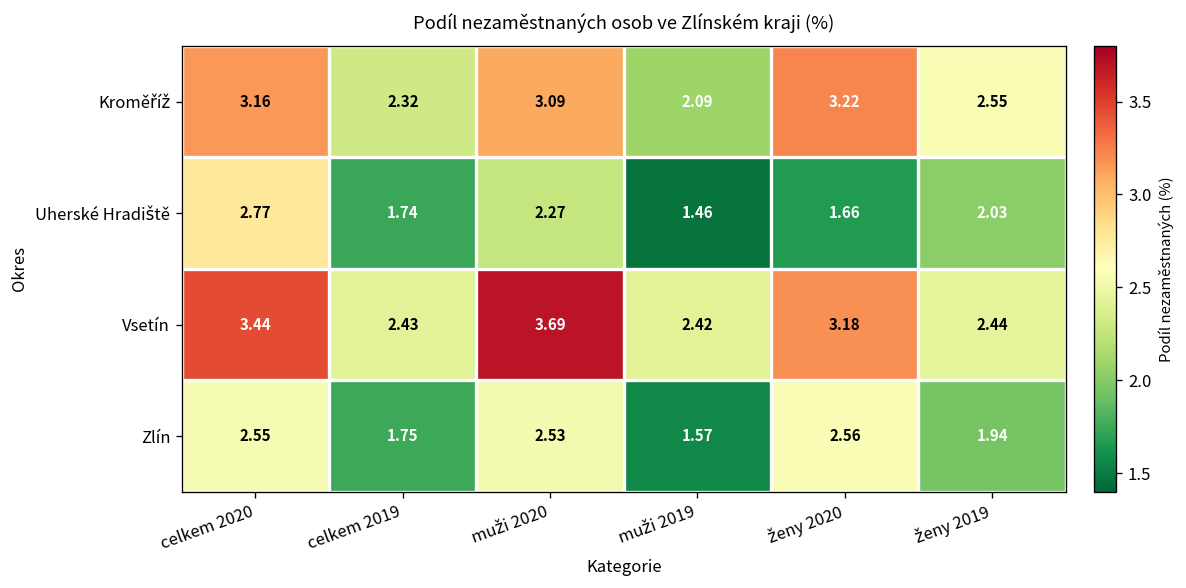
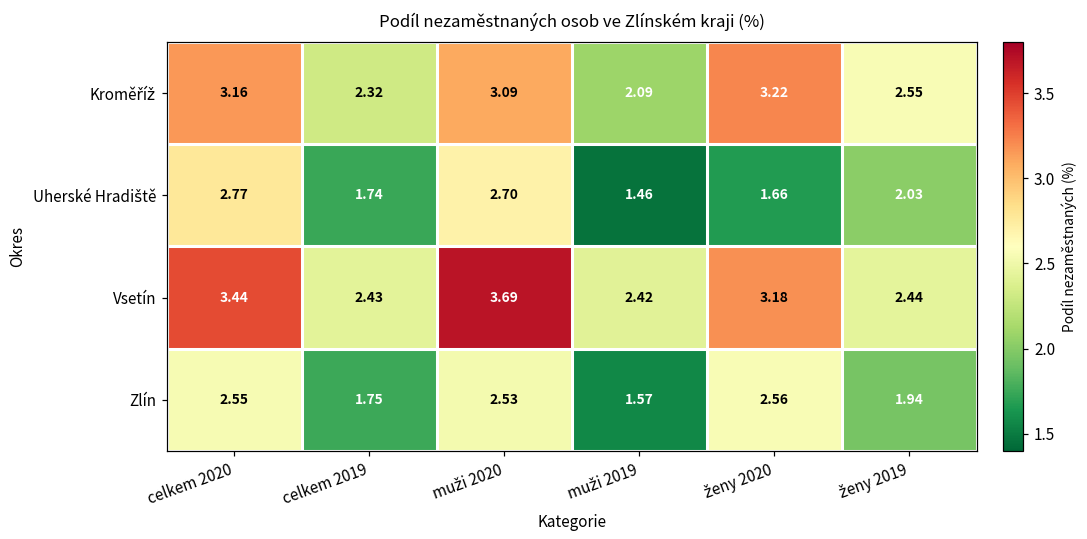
  {
    "Kroměříž": {
      "celkem 2020": 3.16,
      "celkem 2019": 2.32,
      "muži 2020": 3.09,
      "muži 2019": 2.09,
      "ženy 2020": 3.22,
      "ženy 2019": 2.55
    },
    "Uherské Hradiště": {
      "celkem 2020": 2.77,
      "celkem 2019": 1.74,
-     "muži 2020": 2.27,
+     "muži 2020": 2.70,
      "muži 2019": 1.46,
      "ženy 2020": 1.66,
      "ženy 2019": 2.03
    },
    "Vsetín": {
      "celkem 2020": 3.44,
      "celkem 2019": 2.43,
      "muži 2020": 3.69,
      "muži 2019": 2.42,
      "ženy 2020": 3.18,
      "ženy 2019": 2.44
    },
    "Zlín": {
      "celkem 2020": 2.55,
      "celkem 2019": 1.75,
      "muži 2020": 2.53,
      "muži 2019": 1.57,
      "ženy 2020": 2.56,
      "ženy 2019": 1.94
    }
  }
